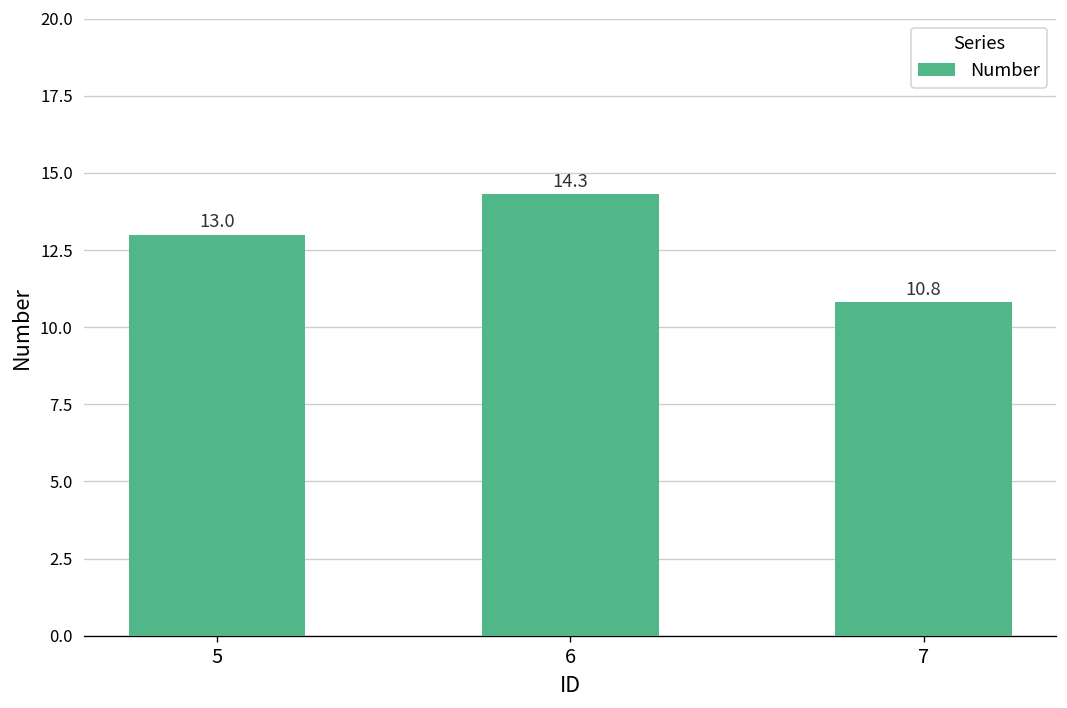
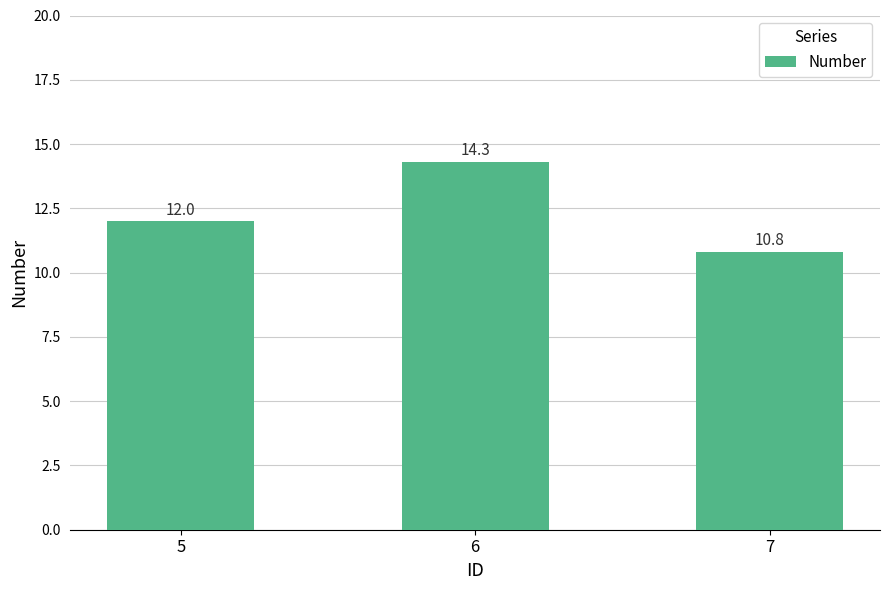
  {
-   "5": 13.0,
+   "5": 12.0,
    "6": 14.3,
    "7": 10.8
  }
